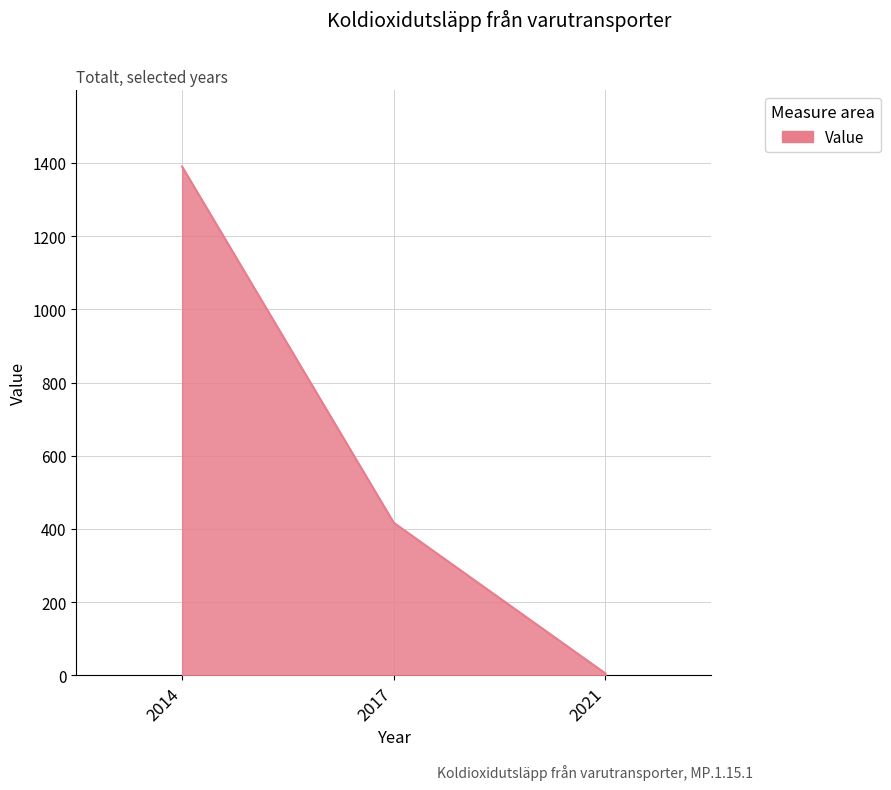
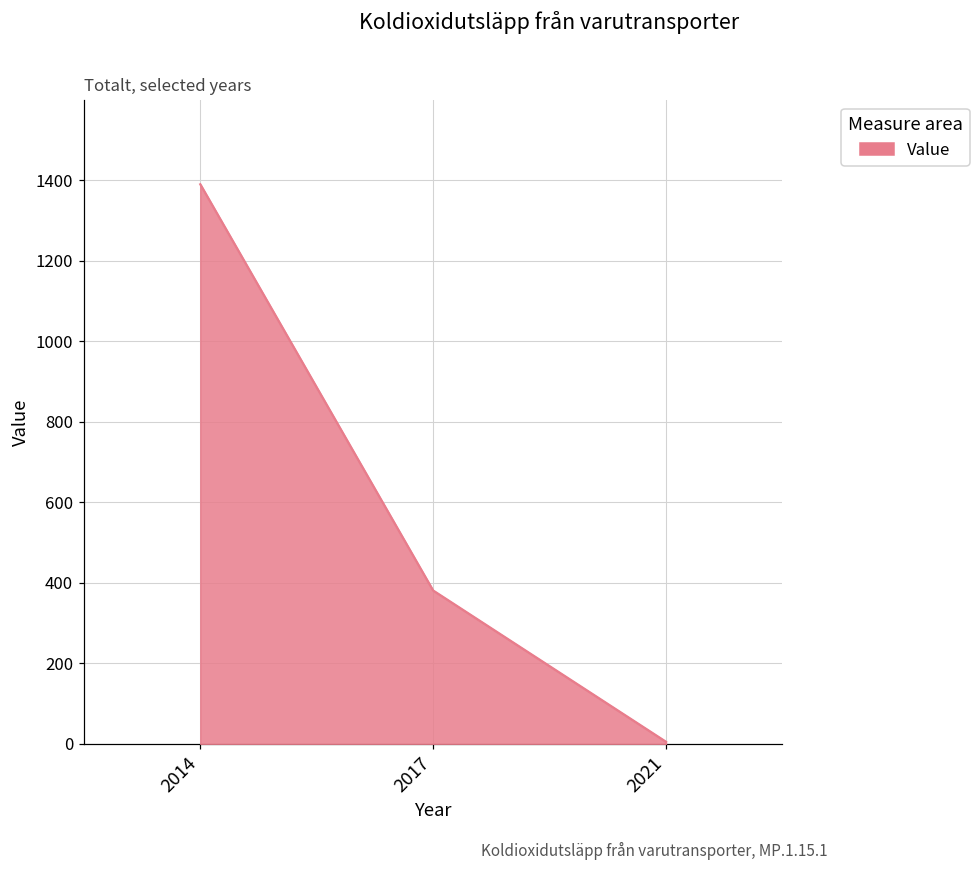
  {
    "2014": 1390,
-   "2017": 420,
+   "2017": 380,
    "2021": 10
  }
